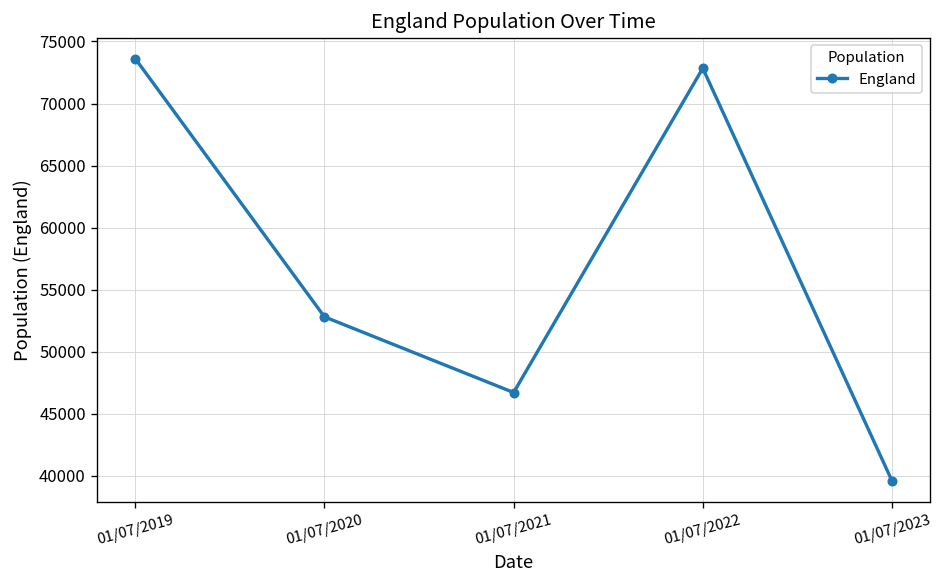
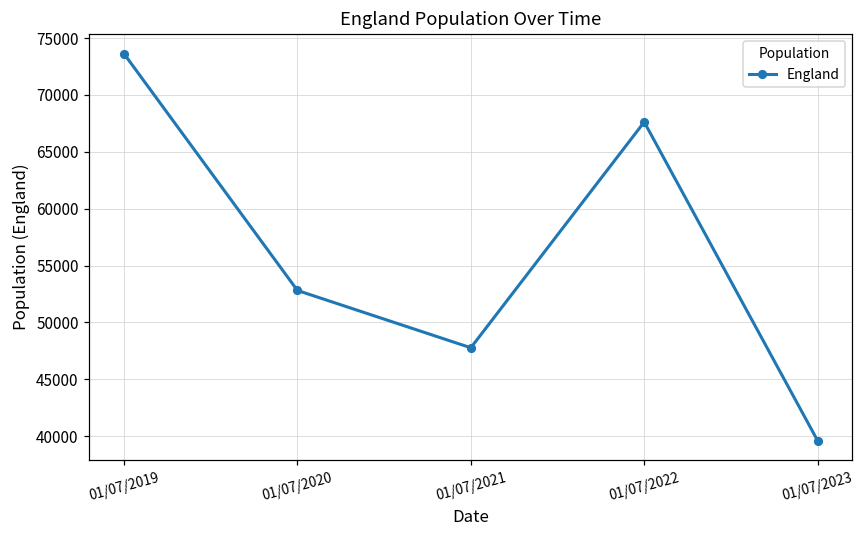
  {
    "01/07/2019": 73600,
    "01/07/2020": 52800,
-   "01/07/2021": 46700,
-   "01/07/2022": 72800,
+   "01/07/2021": 47800,
+   "01/07/2022": 67600,
    "01/07/2023": 39600
  }
